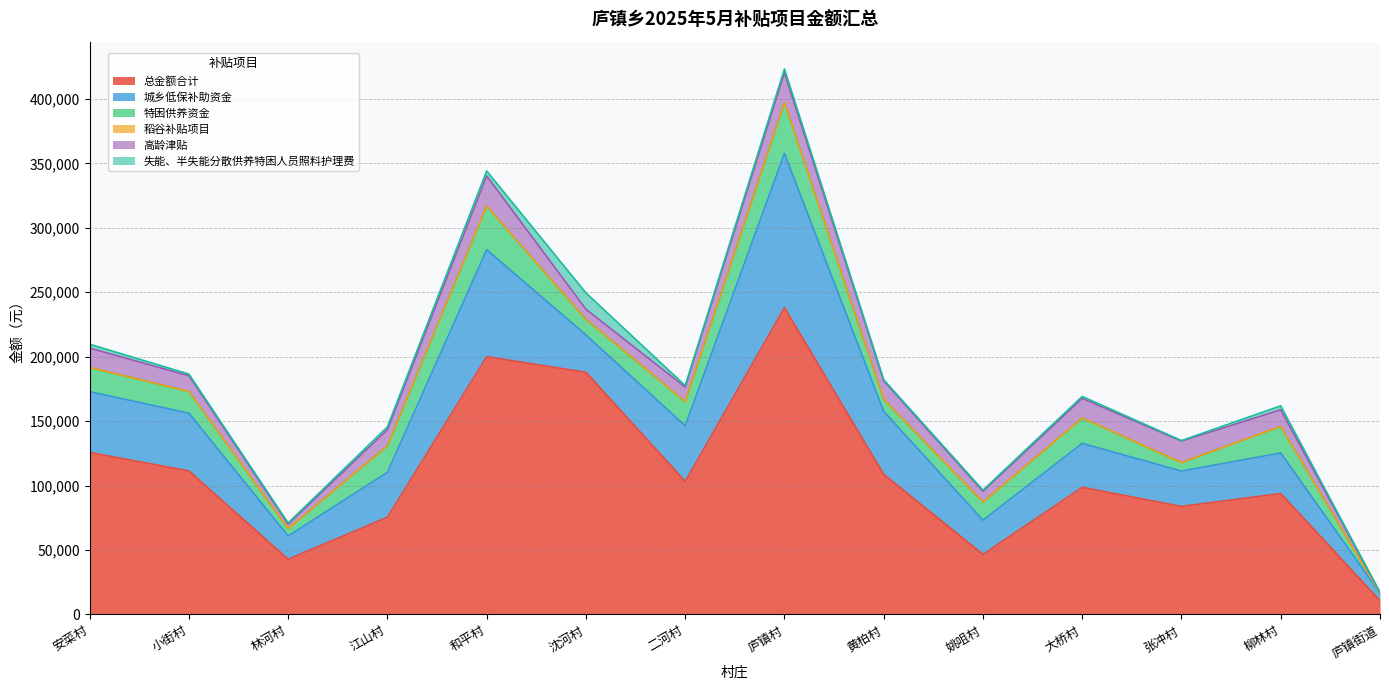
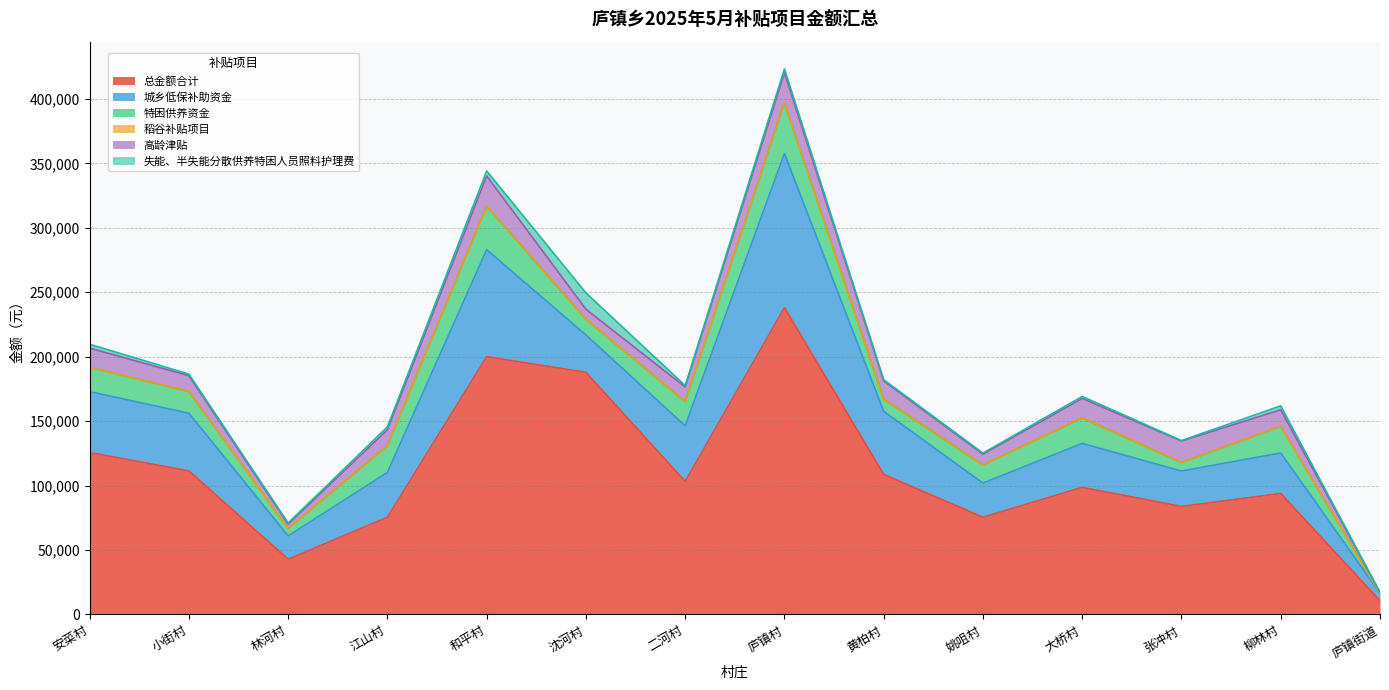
  {
    "总金额合计": {
      "安菜村": "126,000",
      "小街村": "111,000",
      "林河村": "43,000",
      "江山村": "75,000",
      "和平村": "200,000",
      "沈河村": "188,000",
      "二河村": "103,000",
      "庐镇村": "238,000",
      "黄柏村": "109,000",
-     "姚咀村": "47,000",
+     "姚咀村": "75,000",
      "大桥村": "99,000",
      "张冲村": "84,000",
      "柳林村": "94,000",
      "庐镇街道": "11,000"
    },
    "城乡低保补助资金": {
      "安菜村": "47,000",
      "小街村": "45,000",
      "林河村": "18,000",
      "江山村": "35,000",
      "和平村": "83,000",
      "沈河村": "29,000",
      "二河村": "43,000",
      "庐镇村": "120,000",
      "黄柏村": "49,000",
      "姚咀村": "26,000",
      "大桥村": "34,000",
      "张冲村": "27,000",
      "柳林村": "31,000"
    },
    "高龄津贴": {
      "安菜村": "15,000",
      "江山村": "12,000",
      "和平村": "23,000",
      "沈河村": "8,000",
      "庐镇村": "23,000",
      "柳林村": "13,000"
    },
    "失能、半失能分散供养特困人员照料护理费": {
      "安菜村": "3,000",
      "江山村": "2,000",
      "和平村": "4,000",
      "沈河村": "13,000",
      "庐镇村": "3,000",
      "柳林村": "3,000"
    }
  }
